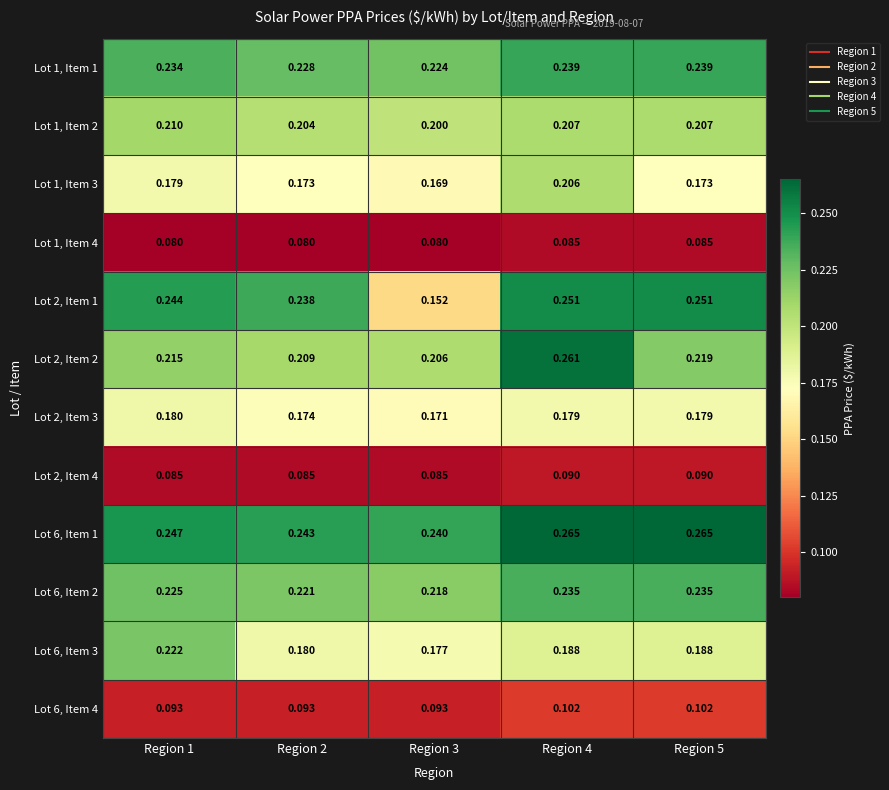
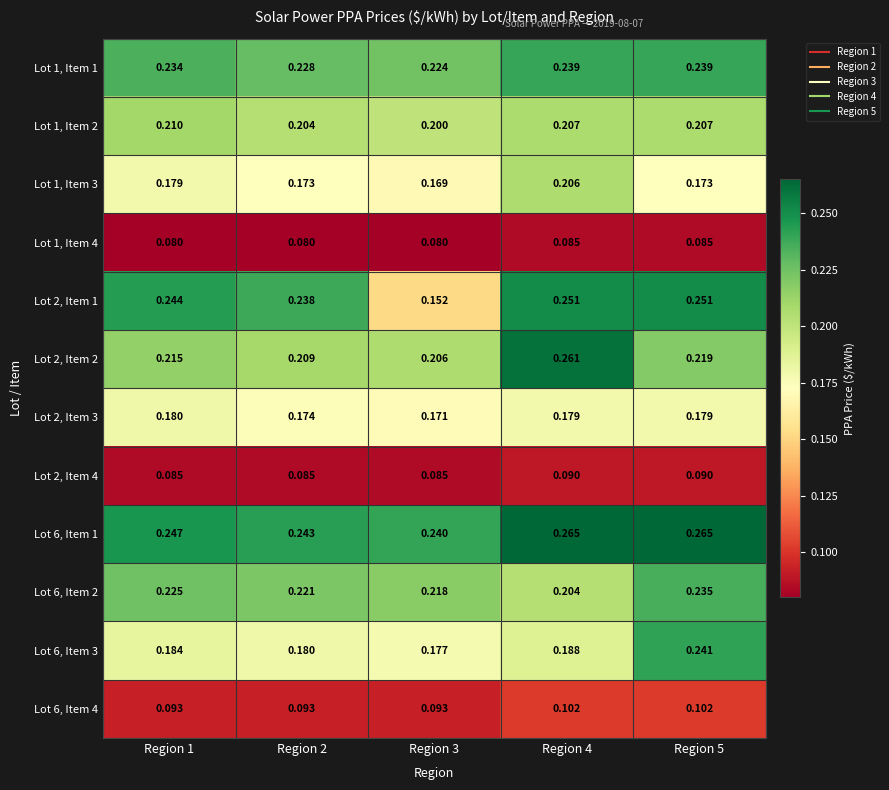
  {
    "Lot 1, Item 1": {
      "Region 1": 0.234,
      "Region 2": 0.228,
      "Region 3": 0.224,
      "Region 4": 0.239,
      "Region 5": 0.239
    },
    "Lot 1, Item 2": {
      "Region 1": 0.210,
      "Region 2": 0.204,
      "Region 3": 0.200,
      "Region 4": 0.207,
      "Region 5": 0.207
    },
    "Lot 1, Item 3": {
      "Region 1": 0.179,
      "Region 2": 0.173,
      "Region 3": 0.169,
      "Region 4": 0.206,
      "Region 5": 0.173
    },
    "Lot 1, Item 4": {
      "Region 1": 0.080,
      "Region 2": 0.080,
      "Region 3": 0.080,
      "Region 4": 0.085,
      "Region 5": 0.085
    },
    "Lot 2, Item 1": {
      "Region 1": 0.244,
      "Region 2": 0.238,
      "Region 3": 0.152,
      "Region 4": 0.251,
      "Region 5": 0.251
    },
    "Lot 2, Item 2": {
      "Region 1": 0.215,
      "Region 2": 0.209,
      "Region 3": 0.206,
      "Region 4": 0.261,
      "Region 5": 0.219
    },
    "Lot 2, Item 3": {
      "Region 1": 0.180,
      "Region 2": 0.174,
      "Region 3": 0.171,
      "Region 4": 0.179,
      "Region 5": 0.179
    },
    "Lot 2, Item 4": {
      "Region 1": 0.085,
      "Region 2": 0.085,
      "Region 3": 0.085,
      "Region 4": 0.090,
      "Region 5": 0.090
    },
    "Lot 6, Item 1": {
      "Region 1": 0.247,
      "Region 2": 0.243,
      "Region 3": 0.240,
      "Region 4": 0.265,
      "Region 5": 0.265
    },
    "Lot 6, Item 2": {
      "Region 1": 0.225,
      "Region 2": 0.221,
      "Region 3": 0.218,
-     "Region 4": 0.235,
+     "Region 4": 0.204,
      "Region 5": 0.235
    },
    "Lot 6, Item 3": {
-     "Region 1": 0.222,
+     "Region 1": 0.184,
      "Region 2": 0.180,
      "Region 3": 0.177,
      "Region 4": 0.188,
-     "Region 5": 0.188
+     "Region 5": 0.241
    },
    "Lot 6, Item 4": {
      "Region 1": 0.093,
      "Region 2": 0.093,
      "Region 3": 0.093,
      "Region 4": 0.102,
      "Region 5": 0.102
    }
  }
